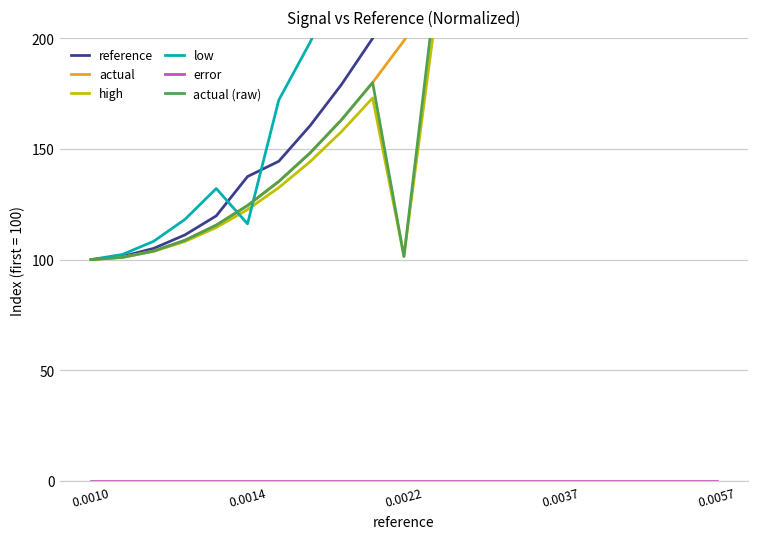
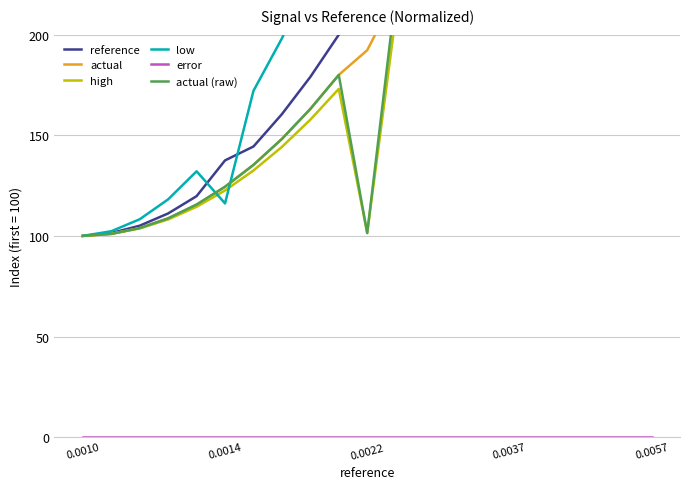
  {
    "reference": {
      "0.0014": 138
    },
    "actual": {
-     "0.0022": 199
+     "0.0022": 192
    },
    "high": {
      "0.0014": 123
    },
    "low": {
      "0.0014": 116
    },
    "error": {
      "0.0010": 0,
      "0.0014": 0,
      "0.0022": 0,
      "0.0037": 0,
      "0.0057": 0
    }
  }
